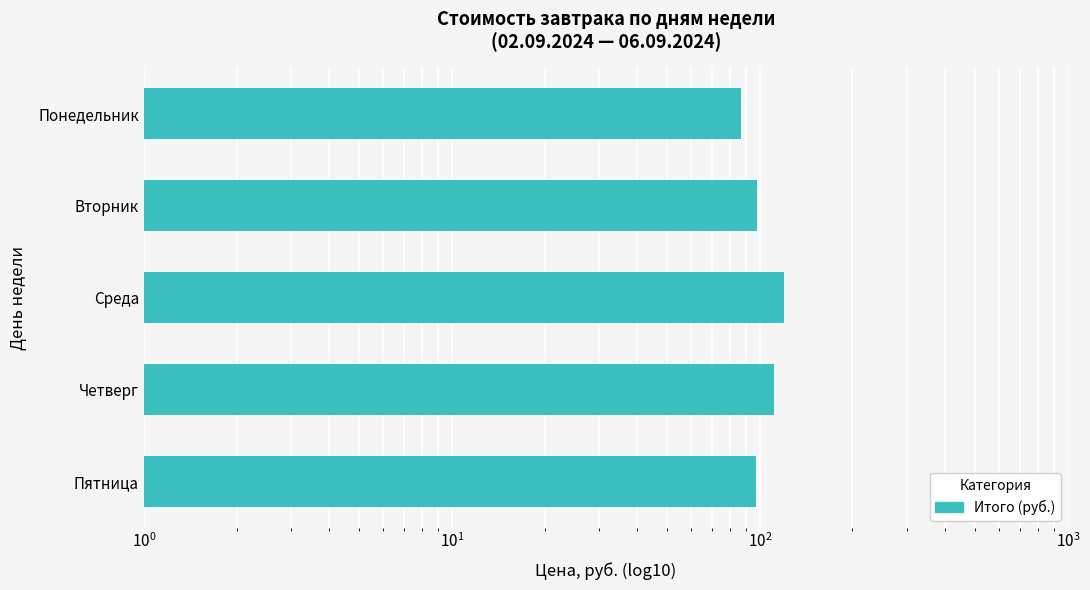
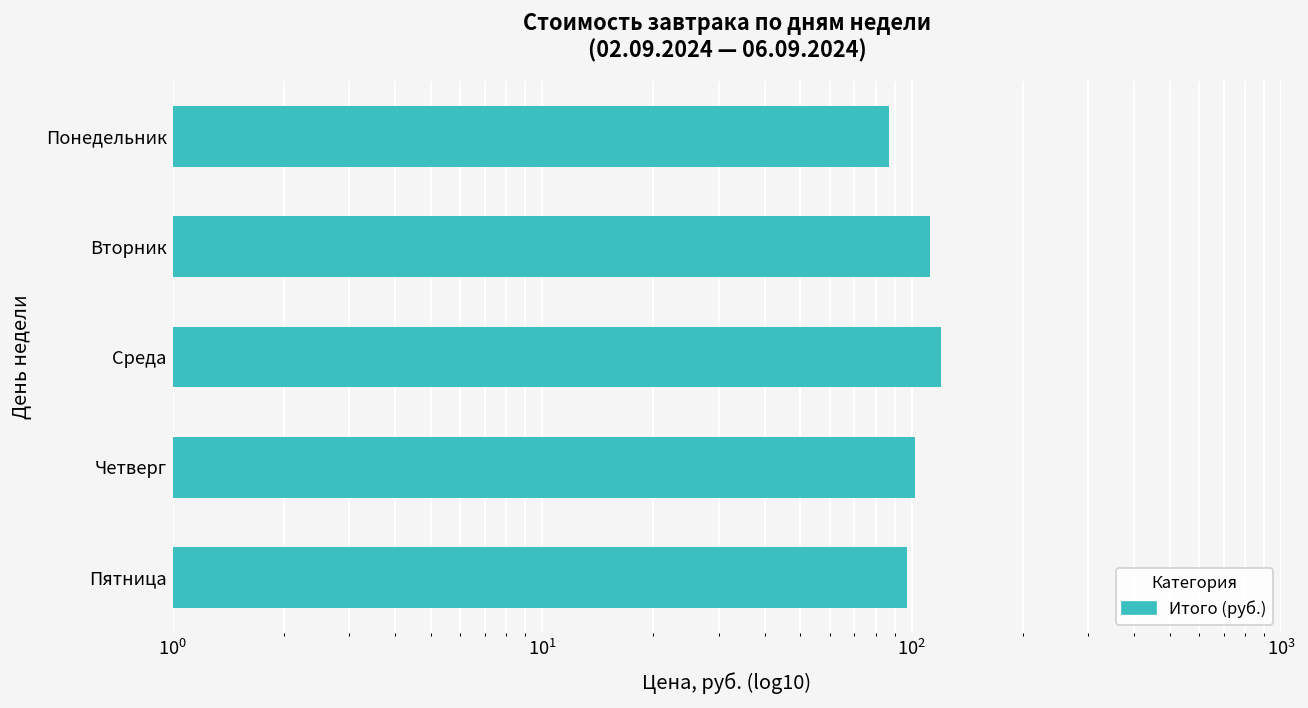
  {
    "Понедельник": 87,
-   "Вторник": 98,
+   "Вторник": 112,
    "Среда": 120,
-   "Четверг": 111,
+   "Четверг": 102,
    "Пятница": 97
  }
